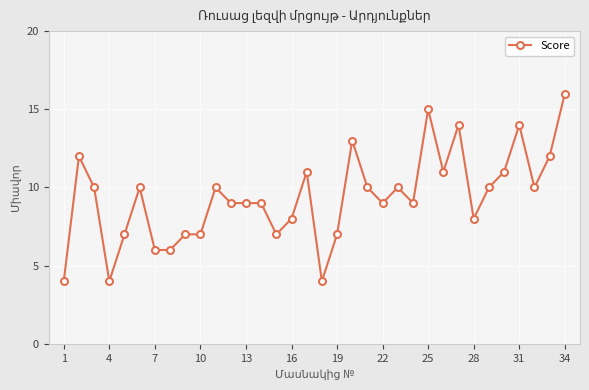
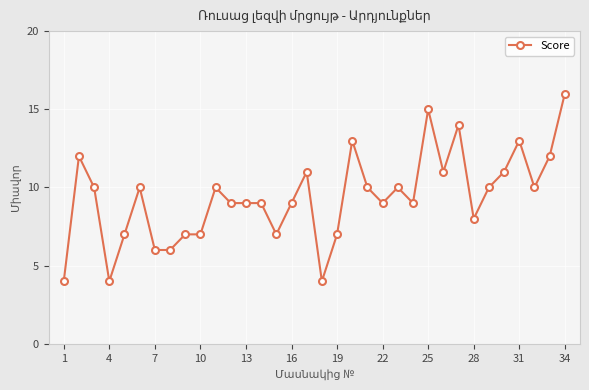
  {
    "1": 4,
    "4": 4,
    "7": 6,
    "10": 7,
    "13": 9,
-   "16": 8,
+   "16": 9,
    "19": 7,
    "22": 9,
    "25": 15,
    "28": 8,
-   "31": 14,
+   "31": 13,
    "34": 16
  }
